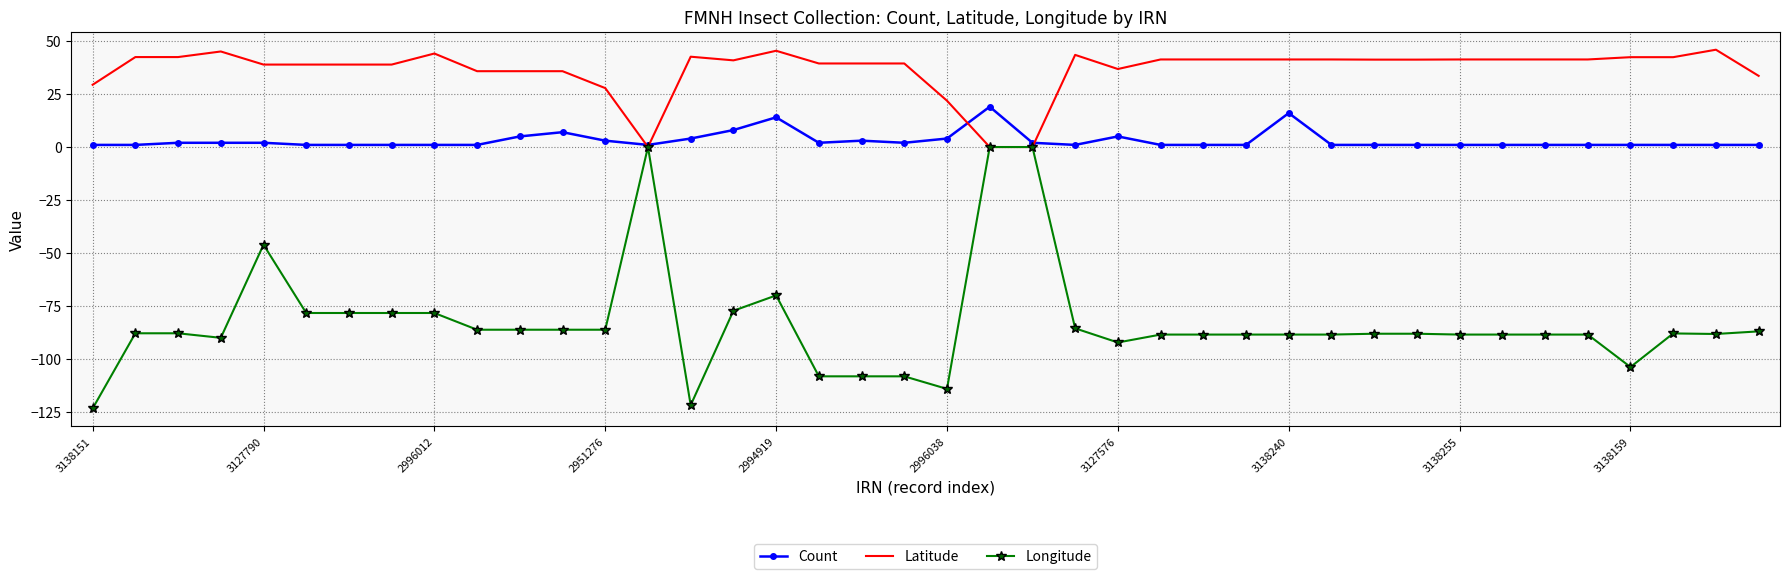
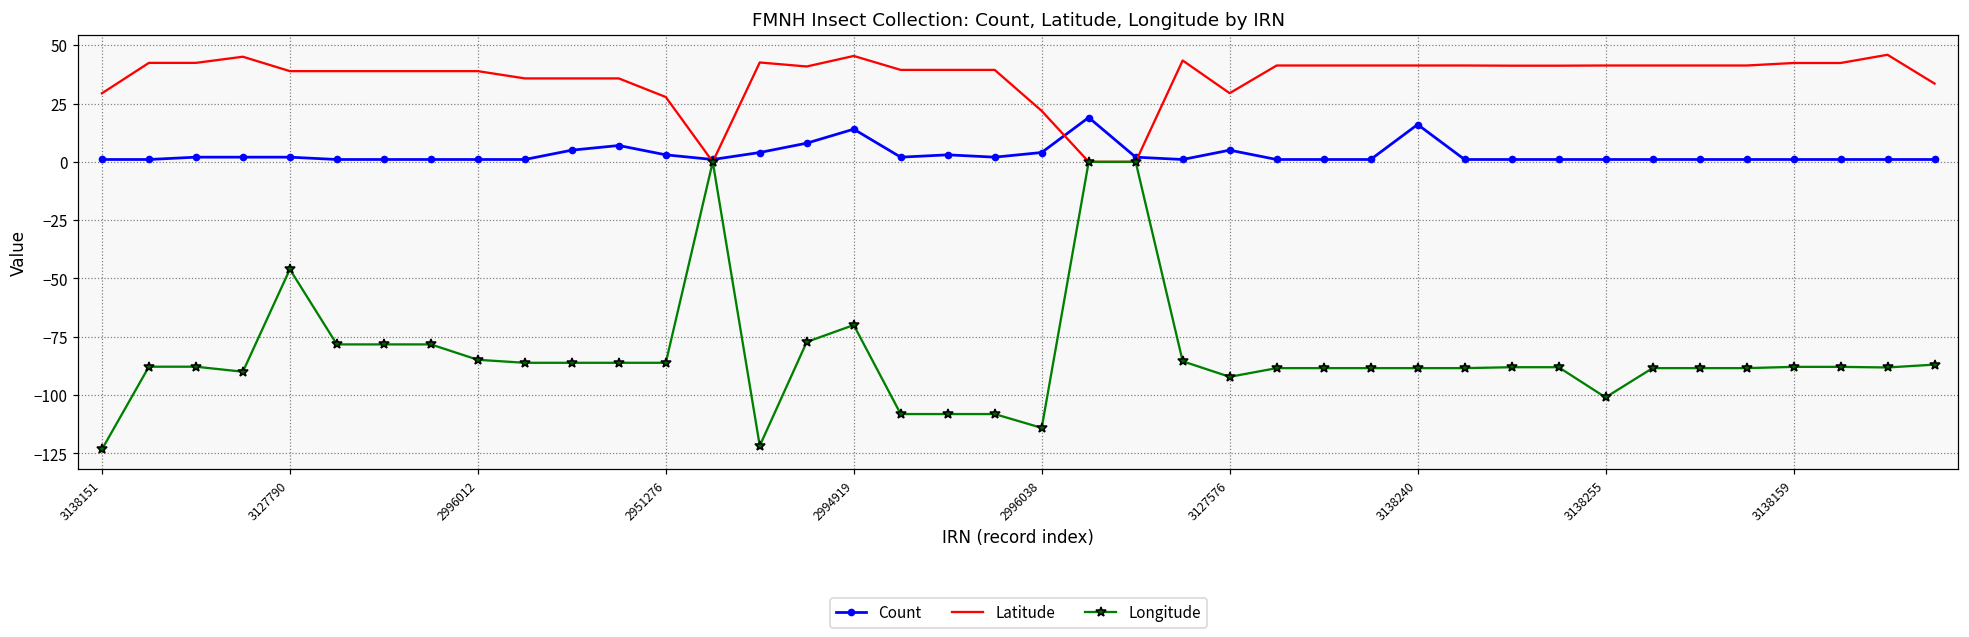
  {
    "Count": {
      "3138151": 1,
      "3127790": 2,
      "2996012": 1,
      "2951276": 3,
      "2994919": 14,
      "2996038": 4,
      "3127576": 5,
      "3138240": 16,
      "3138255": 1,
      "3138159": 1
    },
    "Latitude": {
      "3138151": 29,
      "3127790": 39,
-     "2996012": 44,
+     "2996012": 39,
      "2951276": 28,
      "2994919": 45,
      "2996038": 22,
-     "3127576": 37,
+     "3127576": 29,
      "3138240": 41,
      "3138255": 41,
      "3138159": 42
    },
    "Longitude": {
      "3138151": -123,
      "3127790": -46,
-     "2996012": -78,
+     "2996012": -85,
      "2951276": -86,
      "2994919": -70,
      "2996038": -114,
      "3127576": -92,
      "3138240": -88,
-     "3138255": -88,
-     "3138159": -104
+     "3138255": -101,
+     "3138159": -88
    }
  }
